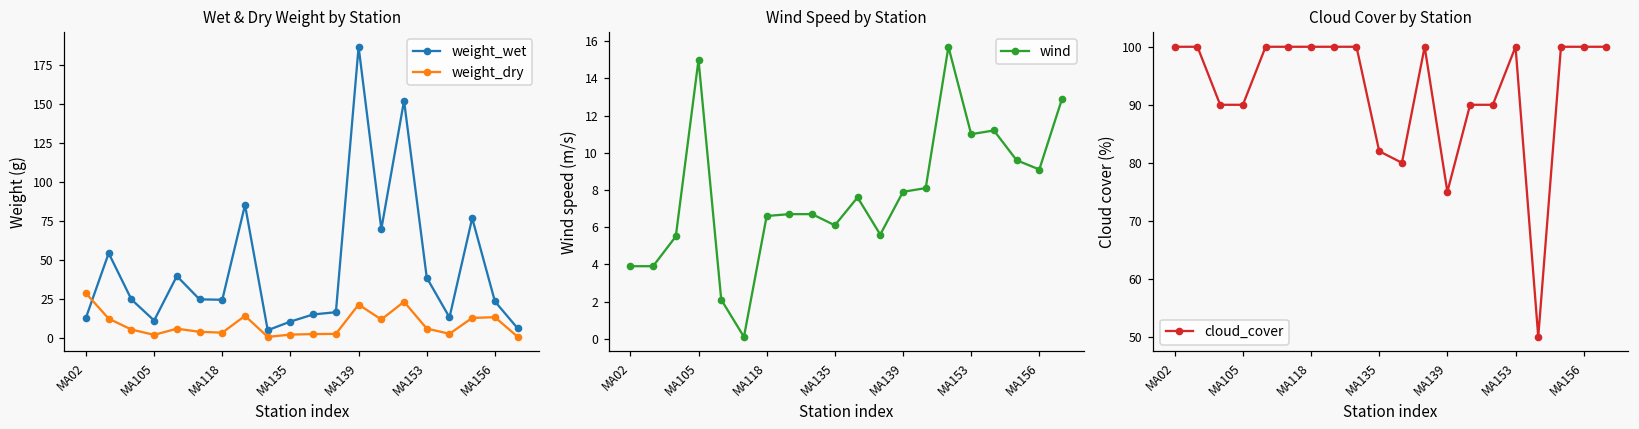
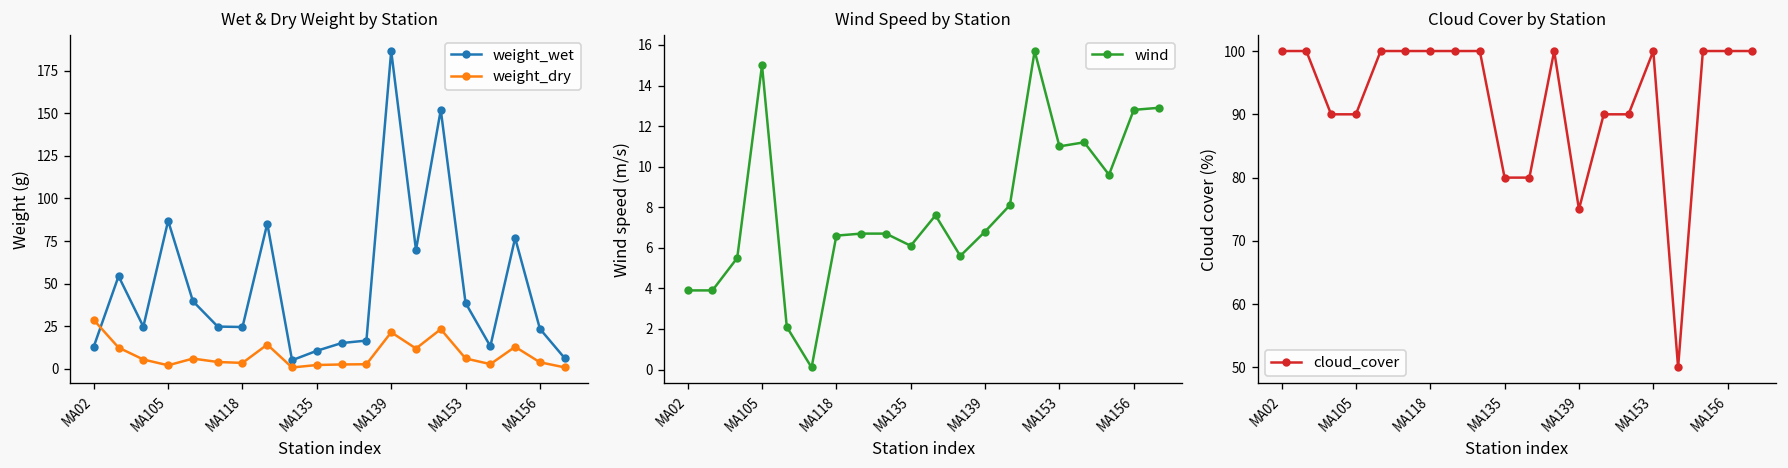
  {
    "Wet & Dry Weight by Station": {
      "weight_wet": {
        "MA02": 13,
-       "MA105": 11,
+       "MA105": 87,
        "MA118": 25,
        "MA135": 11,
        "MA139": 186,
        "MA153": 39,
        "MA156": 24
      },
      "weight_dry": {
        "MA02": 29,
        "MA105": 2,
        "MA118": 4,
        "MA135": 2,
        "MA139": 22,
        "MA153": 6,
-       "MA156": 13
+       "MA156": 4
      }
    },
    "Wind Speed by Station": {
      "MA02": 3.9,
      "MA105": 15.0,
      "MA118": 6.6,
      "MA135": 6.1,
-     "MA139": 7.9,
+     "MA139": 6.8,
      "MA153": 11.0,
-     "MA156": 9.1
+     "MA156": 12.8
    },
    "Cloud Cover by Station": {
      "MA02": 100,
      "MA105": 90,
      "MA118": 100,
-     "MA135": 82,
+     "MA135": 80,
      "MA139": 75,
      "MA153": 100,
      "MA156": 100
    }
  }
